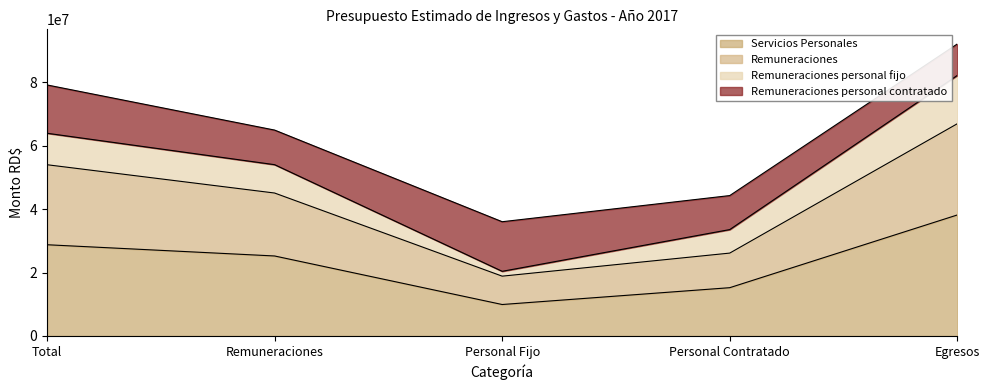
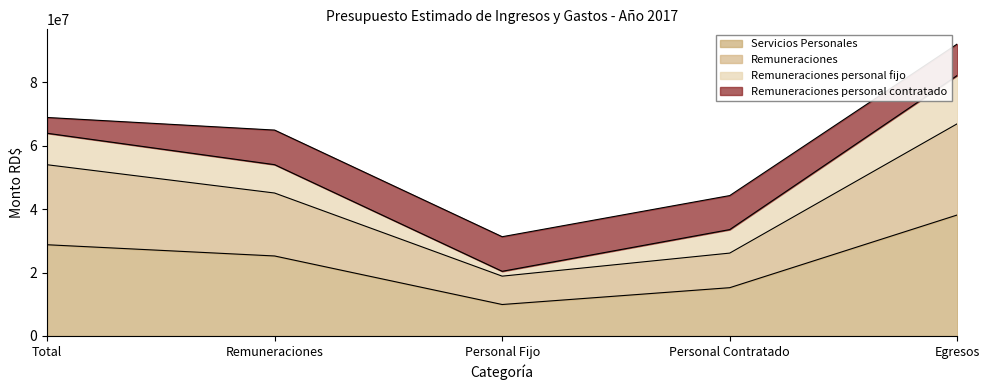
  {
    "Remuneraciones personal contratado": {
-     "Total": 15000000,
+     "Total": 5000000,
      "Remuneraciones": 11000000,
-     "Personal Fijo": 16000000,
+     "Personal Fijo": 11000000,
      "Personal Contratado": 11000000,
      "Egresos": 10000000
    }
  }
